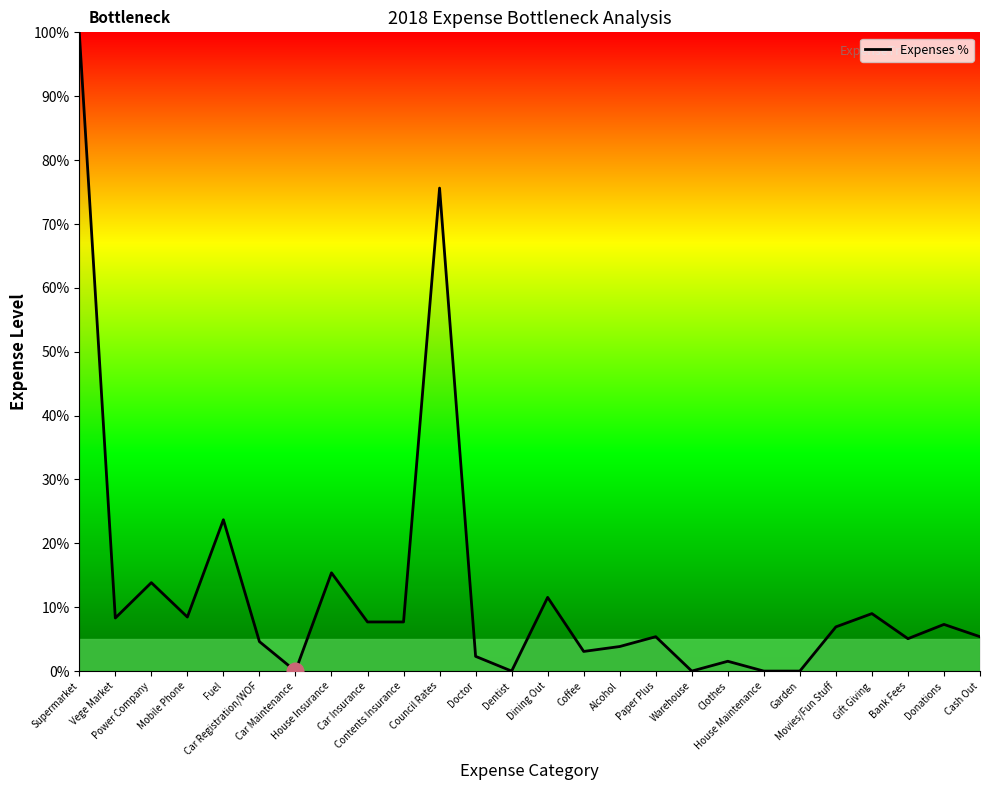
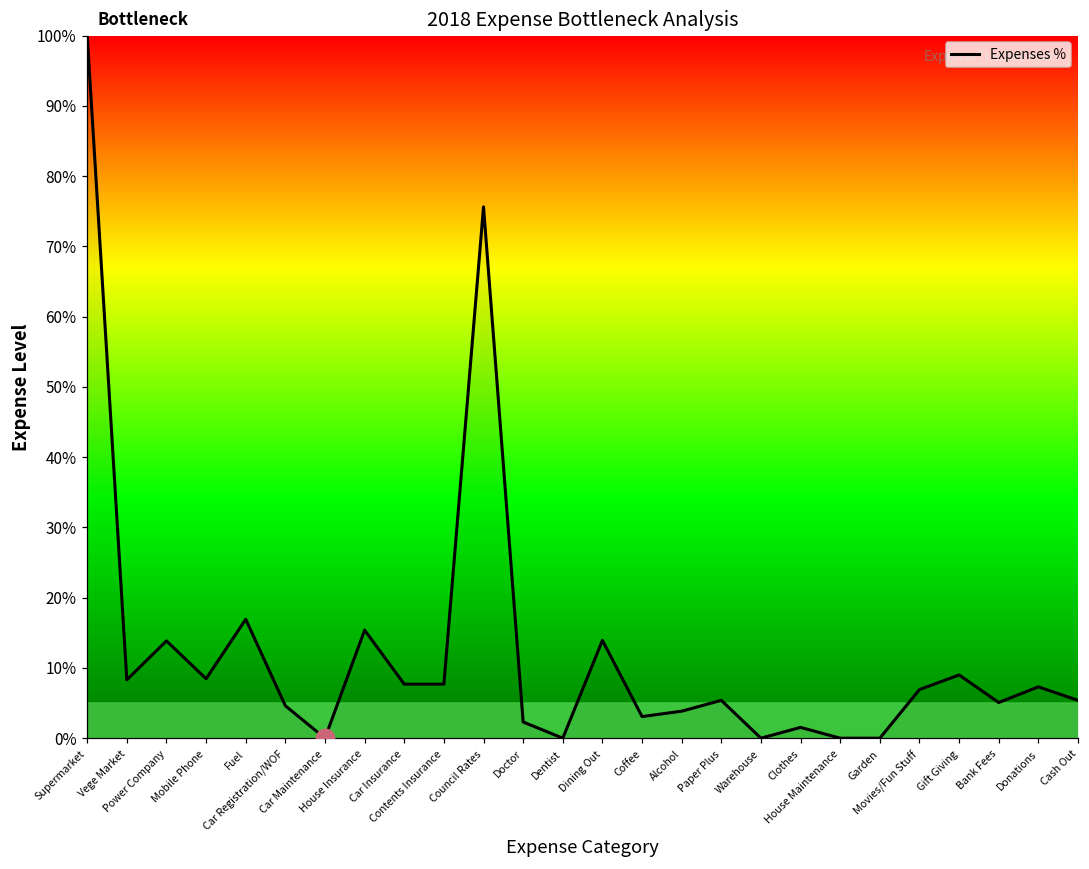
  {
    "Expenses %": {
      "Supermarket": "100%",
      "Vege Market": "8%",
      "Power Company": "14%",
      "Mobile Phone": "8%",
-     "Fuel": "24%",
+     "Fuel": "17%",
      "House Insurance": "15%",
      "Car Insurance": "8%",
      "Contents Insurance": "8%",
      "Council Rates": "76%",
-     "Dining Out": "12%",
+     "Dining Out": "14%",
      "Paper Plus": "5%",
      "Movies/Fun Stuff": "7%",
      "Gift Giving": "9%",
      "Bank Fees": "5%",
      "Donations": "7%",
      "Cash Out": "5%"
    }
  }
